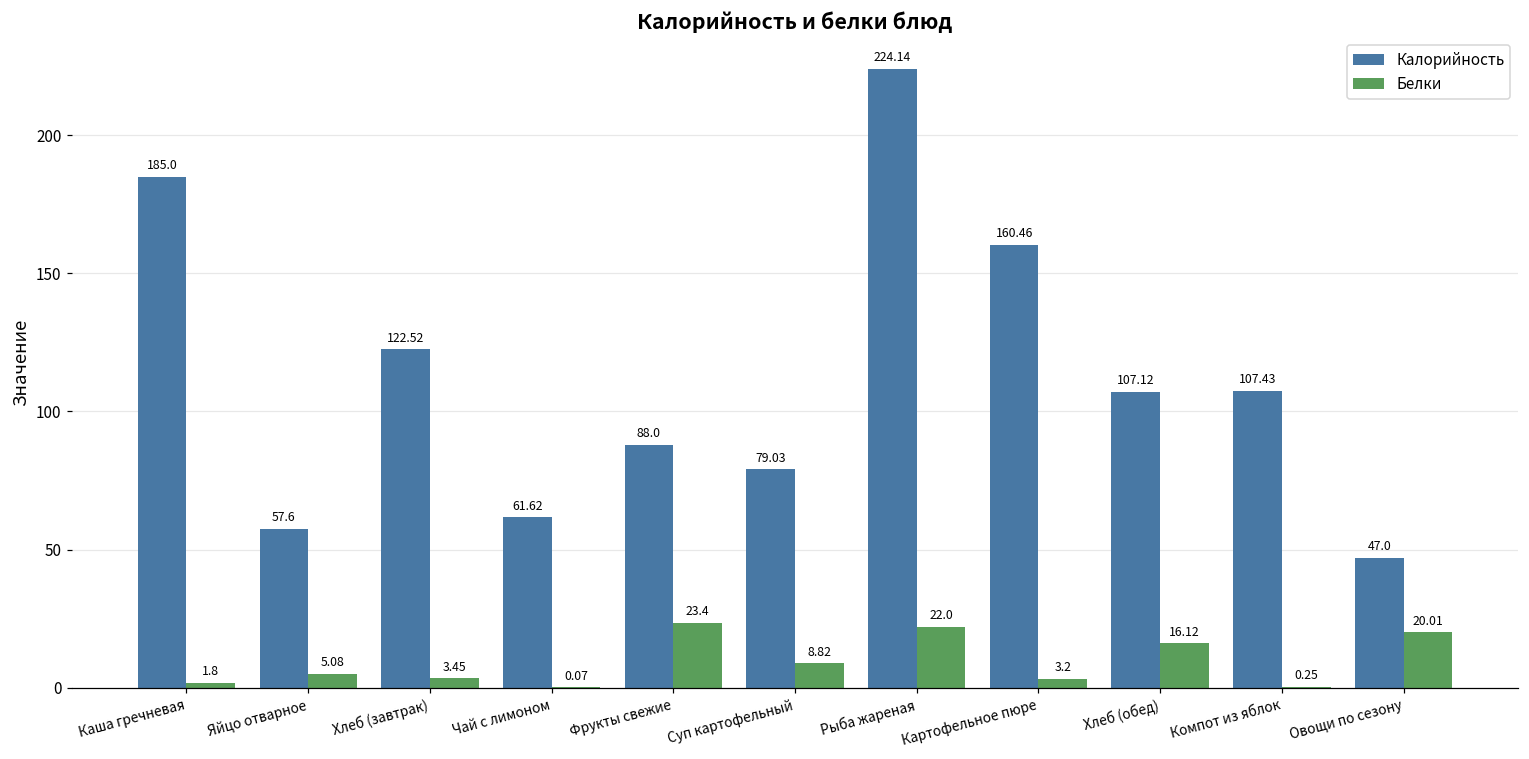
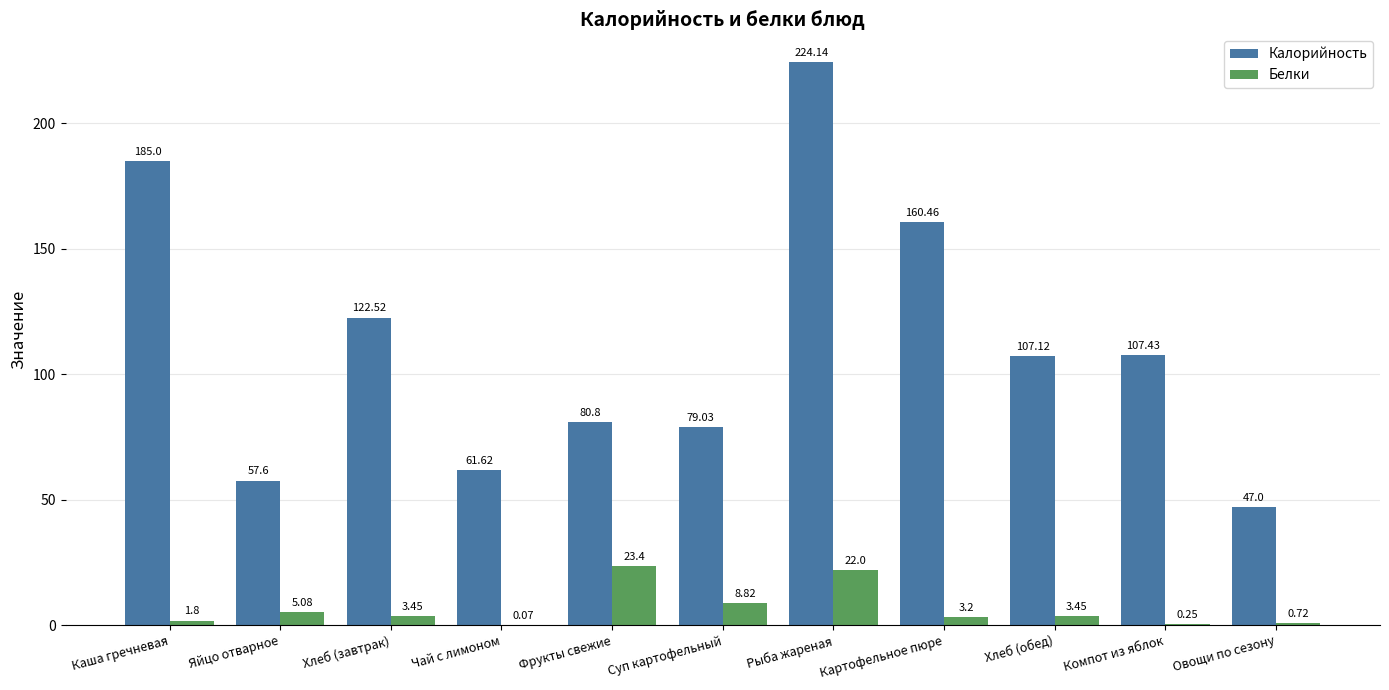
  {
    "Калорийность": {
      "Каша гречневая": 185.0,
      "Яйцо отварное": 57.6,
      "Хлеб (завтрак)": 122.52,
      "Чай с лимоном": 61.62,
-     "Фрукты свежие": 88.0,
+     "Фрукты свежие": 80.8,
      "Суп картофельный": 79.03,
      "Рыба жареная": 224.14,
      "Картофельное пюре": 160.46,
      "Хлеб (обед)": 107.12,
      "Компот из яблок": 107.43,
      "Овощи по сезону": 47.0
    },
    "Белки": {
      "Каша гречневая": 1.8,
      "Яйцо отварное": 5.08,
      "Хлеб (завтрак)": 3.45,
      "Чай с лимоном": 0.07,
      "Фрукты свежие": 23.4,
      "Суп картофельный": 8.82,
      "Рыба жареная": 22.0,
      "Картофельное пюре": 3.2,
-     "Хлеб (обед)": 16.12,
+     "Хлеб (обед)": 3.45,
      "Компот из яблок": 0.25,
-     "Овощи по сезону": 20.01
+     "Овощи по сезону": 0.72
    }
  }
